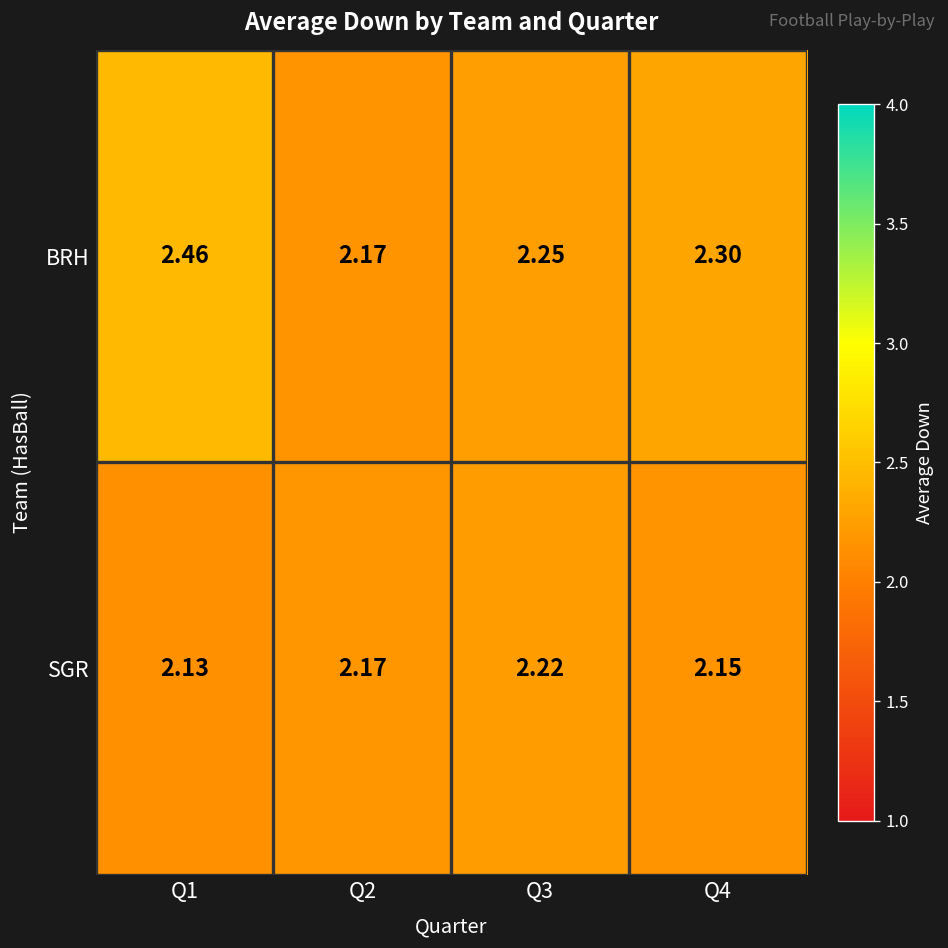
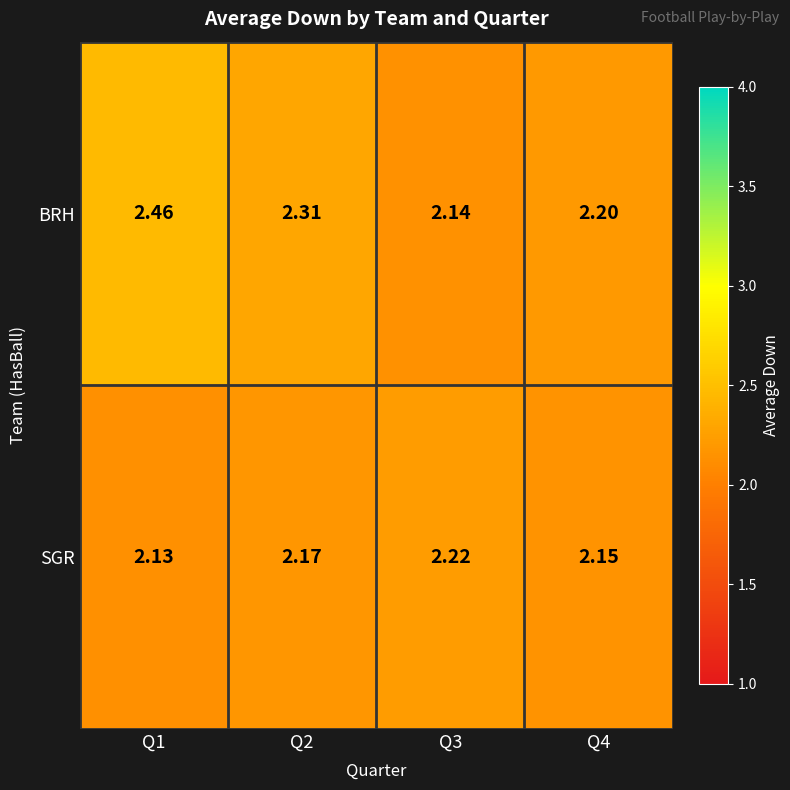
  {
    "BRH": {
      "Q1": 2.46,
-     "Q2": 2.17,
-     "Q3": 2.25,
-     "Q4": 2.30
+     "Q2": 2.31,
+     "Q3": 2.14,
+     "Q4": 2.20
    },
    "SGR": {
      "Q1": 2.13,
      "Q2": 2.17,
      "Q3": 2.22,
      "Q4": 2.15
    }
  }
